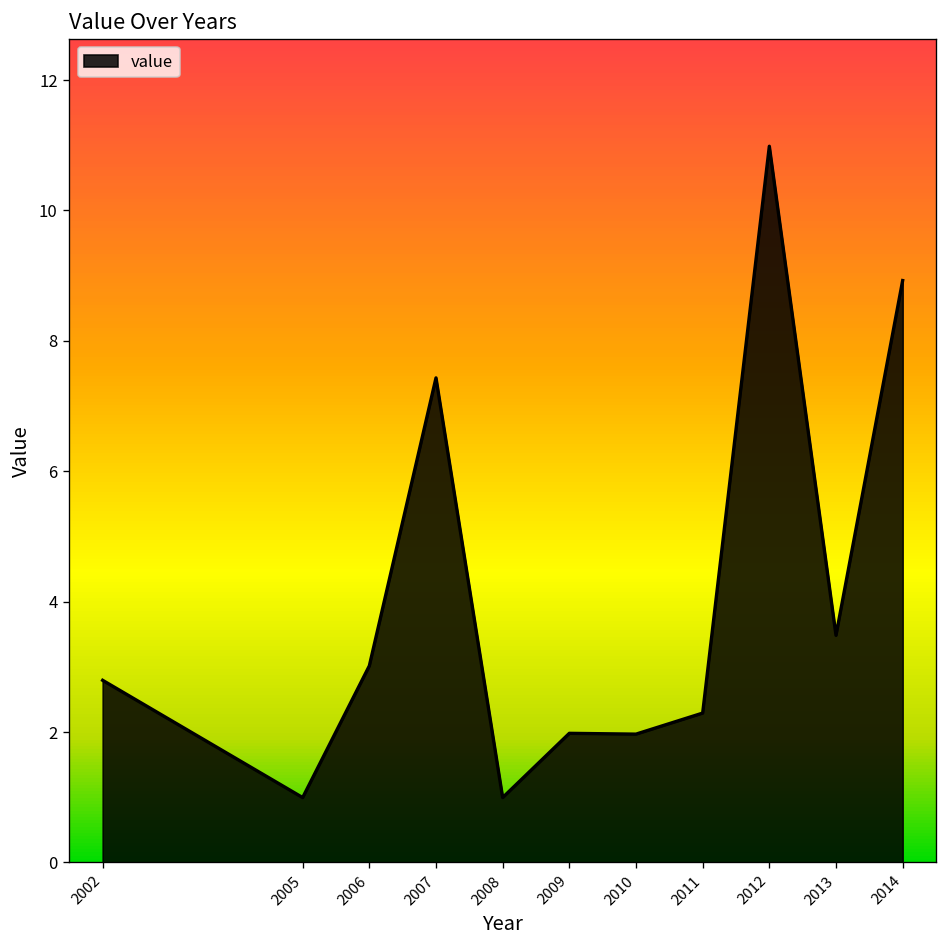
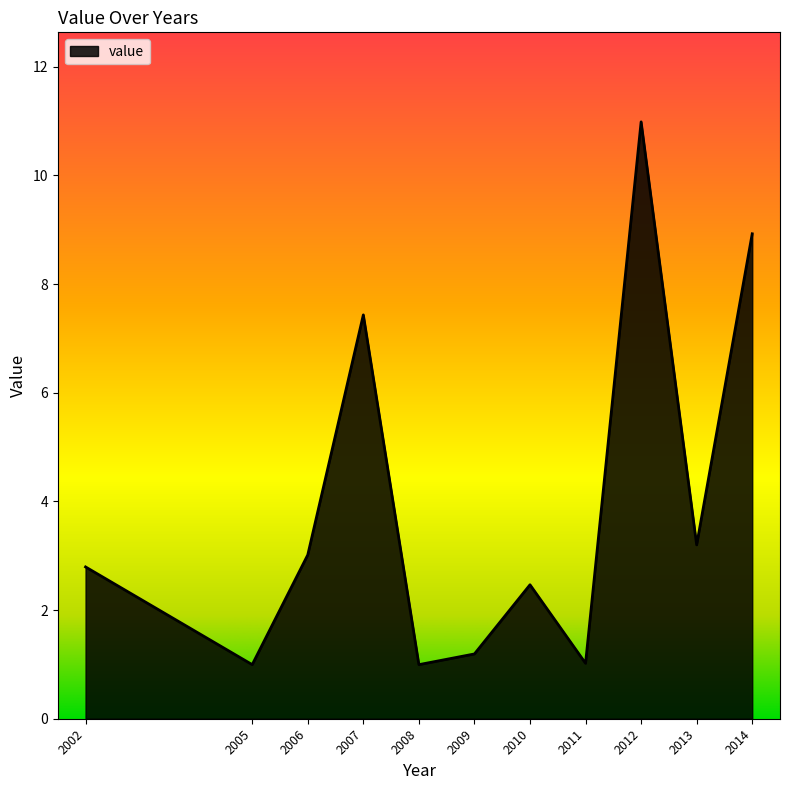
  {
    "2002": 2.8,
    "2005": 1.0,
    "2006": 3.0,
    "2007": 7.4,
    "2008": 1.0,
-   "2009": 2.0,
-   "2010": 2.0,
-   "2011": 2.3,
+   "2009": 1.2,
+   "2010": 2.5,
+   "2011": 1.0,
    "2012": 11.0,
-   "2013": 3.5,
+   "2013": 3.2,
    "2014": 8.9
  }
